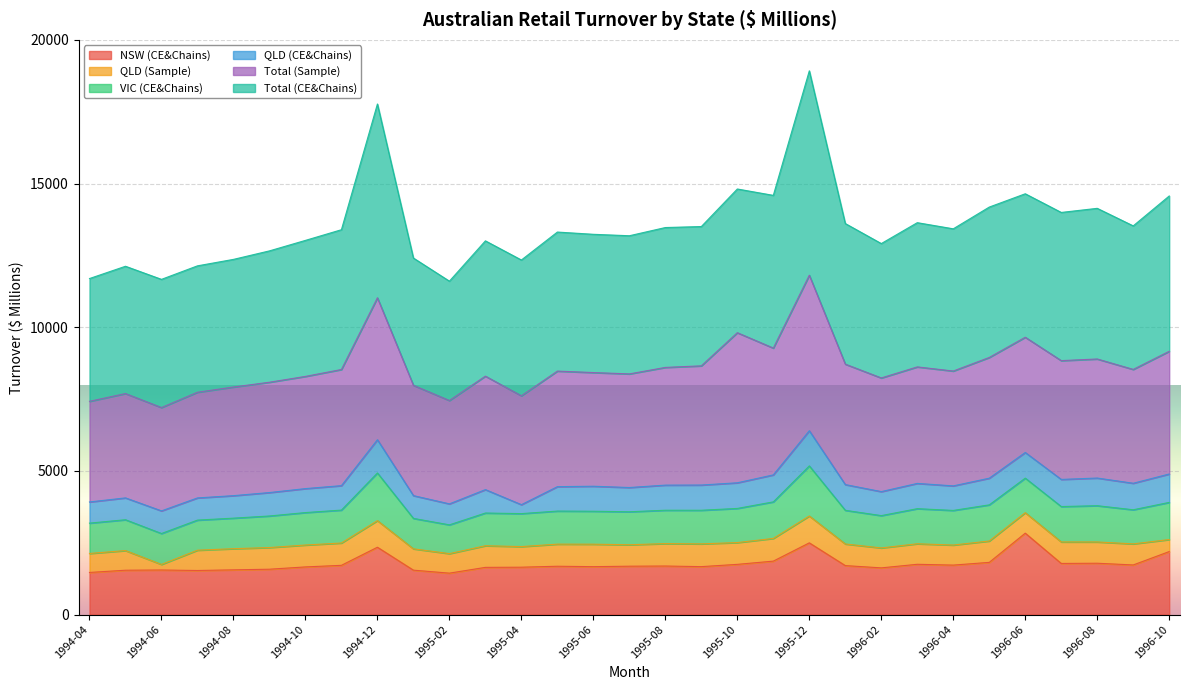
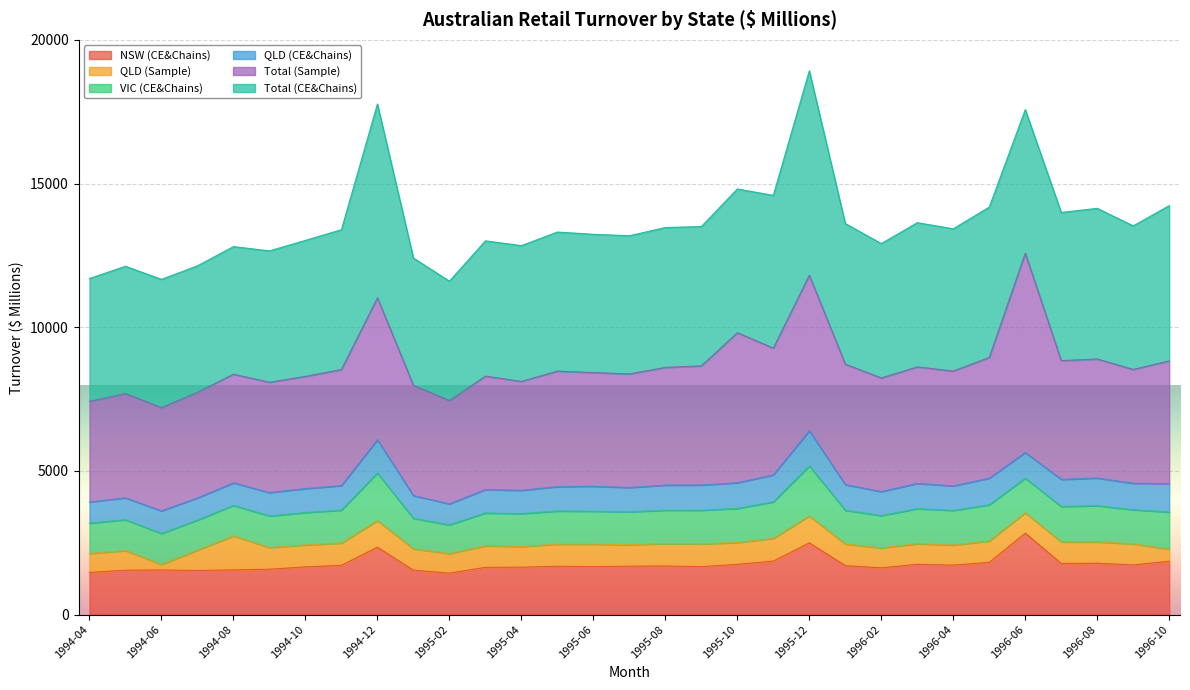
  {
    "NSW (CE&Chains)": {
      "1994-04": 1500,
      "1994-06": 1600,
      "1994-08": 1600,
      "1994-10": 1700,
      "1994-12": 2300,
      "1995-02": 1400,
      "1995-04": 1600,
      "1995-06": 1700,
      "1995-08": 1700,
      "1995-10": 1700,
      "1995-12": 2500,
      "1996-02": 1600,
      "1996-04": 1700,
      "1996-06": 2800,
      "1996-08": 1800,
-     "1996-10": 2200
+     "1996-10": 1900
    },
    "QLD (Sample)": {
      "1994-04": 700,
      "1994-06": 200,
-     "1994-08": 700,
+     "1994-08": 1200,
      "1994-10": 800,
      "1994-12": 900,
      "1995-02": 700,
      "1995-04": 700,
      "1995-06": 800,
      "1995-08": 800,
      "1995-10": 800,
      "1995-12": 900,
      "1996-02": 700,
      "1996-04": 700,
      "1996-06": 700,
      "1996-08": 700,
      "1996-10": 400
    },
    "QLD (CE&Chains)": {
      "1994-04": 700,
      "1994-06": 800,
      "1994-08": 800,
      "1994-10": 800,
      "1994-12": 1200,
      "1995-02": 700,
-     "1995-04": 300,
+     "1995-04": 800,
      "1995-06": 900,
      "1995-08": 900,
      "1995-10": 900,
      "1995-12": 1200,
      "1996-02": 800,
      "1996-04": 900,
      "1996-06": 900,
      "1996-08": 1000,
      "1996-10": 1000
    },
    "Total (Sample)": {
      "1994-04": 3500,
      "1994-06": 3600,
      "1994-08": 3800,
      "1994-10": 3900,
      "1994-12": 4900,
      "1995-02": 3600,
      "1995-04": 3800,
      "1995-06": 4000,
      "1995-08": 4100,
      "1995-10": 5200,
      "1995-12": 5400,
      "1996-02": 4000,
      "1996-04": 4000,
-     "1996-06": 4000,
+     "1996-06": 6900,
      "1996-08": 4100,
      "1996-10": 4300
    }
  }
